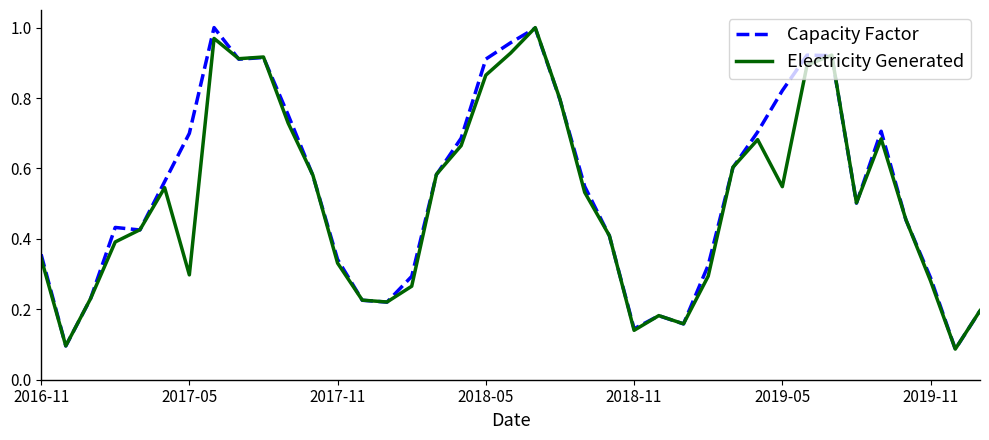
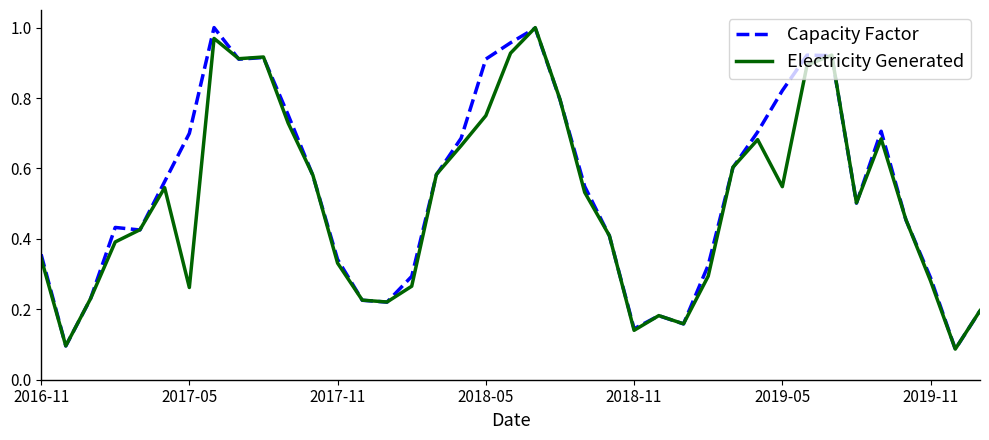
  {
    "Capacity Factor": {
      "2016-11": 0.36,
      "2017-05": 0.70,
      "2017-11": 0.34,
      "2018-05": 0.91,
      "2019-05": 0.82,
      "2019-11": 0.29
    },
    "Electricity Generated": {
      "2016-11": 0.35,
-     "2017-05": 0.30,
+     "2017-05": 0.26,
      "2017-11": 0.33,
-     "2018-05": 0.87,
+     "2018-05": 0.75,
      "2019-05": 0.55,
      "2019-11": 0.28
    }
  }
